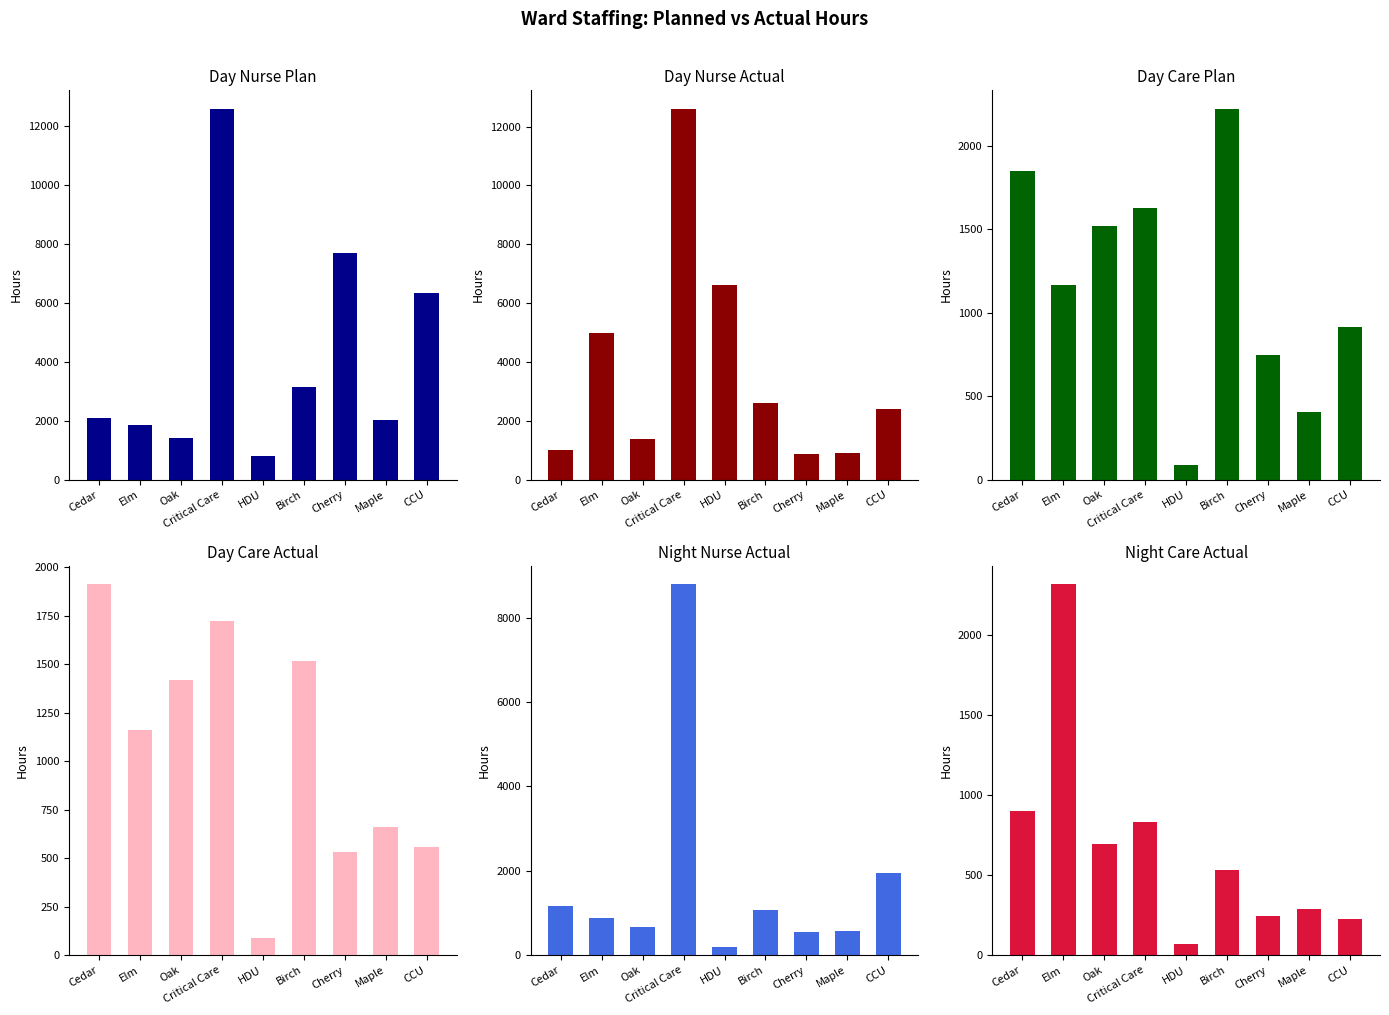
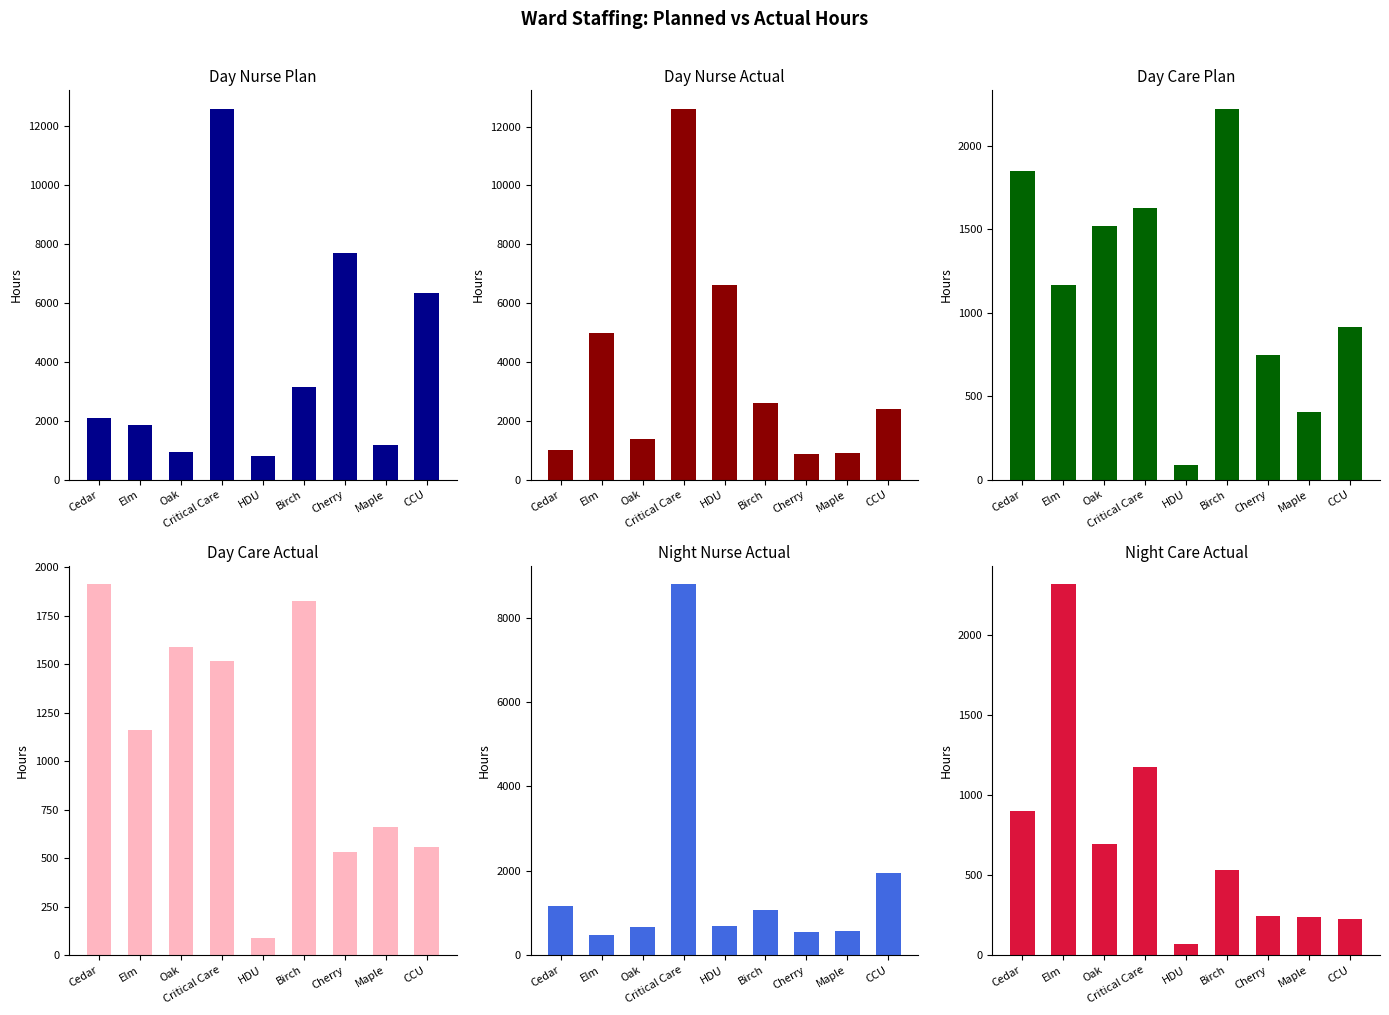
  {
    "Day Nurse Plan": {
      "Cedar": 2100,
      "Elm": 1900,
-     "Oak": 1400,
+     "Oak": 900,
      "Critical Care": 12600,
      "HDU": 800,
      "Birch": 3200,
      "Cherry": 7700,
-     "Maple": 2000,
+     "Maple": 1200,
      "CCU": 6300
    },
    "Day Nurse Actual": {
      "Cedar": 1000,
      "Elm": 5000,
      "Oak": 1400,
      "Critical Care": 12600,
      "HDU": 6600,
      "Birch": 2600,
      "Cherry": 900,
      "Maple": 900,
      "CCU": 2400
    },
    "Day Care Plan": {
      "Cedar": 1850,
      "Elm": 1160,
      "Oak": 1520,
      "Critical Care": 1630,
      "HDU": 90,
      "Birch": 2220,
      "Cherry": 750,
      "Maple": 400,
      "CCU": 910
    },
    "Day Care Actual": {
      "Cedar": 1910,
      "Elm": 1160,
-     "Oak": 1420,
-     "Critical Care": 1730,
+     "Oak": 1590,
+     "Critical Care": 1520,
      "HDU": 90,
-     "Birch": 1520,
+     "Birch": 1830,
      "Cherry": 530,
      "Maple": 660,
      "CCU": 560
    },
    "Night Nurse Actual": {
      "Cedar": 1200,
-     "Elm": 900,
+     "Elm": 500,
      "Oak": 700,
      "Critical Care": 8800,
-     "HDU": 200,
+     "HDU": 700,
      "Birch": 1100,
      "Cherry": 500,
      "Maple": 600,
      "CCU": 1900
    },
    "Night Care Actual": {
      "Cedar": 900,
      "Elm": 2320,
      "Oak": 690,
-     "Critical Care": 830,
+     "Critical Care": 1170,
      "HDU": 70,
      "Birch": 530,
      "Cherry": 240,
-     "Maple": 290,
+     "Maple": 240,
      "CCU": 230
    }
  }
